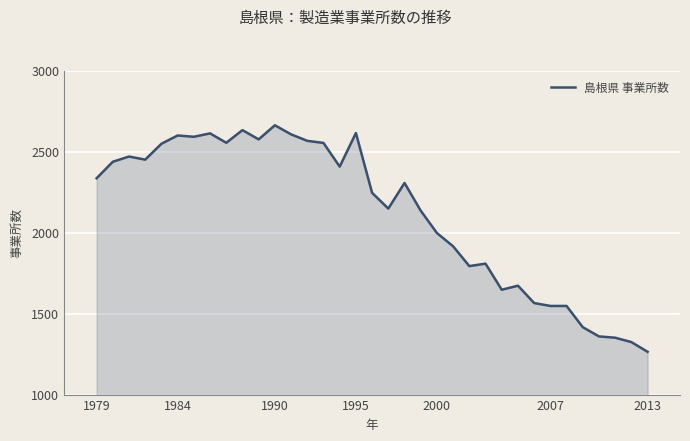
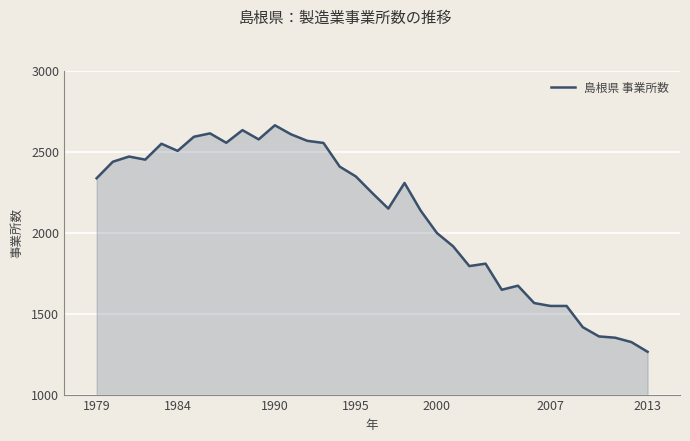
  {
    "1979": 2340,
-   "1984": 2600,
+   "1984": 2500,
    "1990": 2660,
-   "1995": 2610,
+   "1995": 2350,
    "2000": 2000,
    "2007": 1550,
    "2013": 1260
  }
